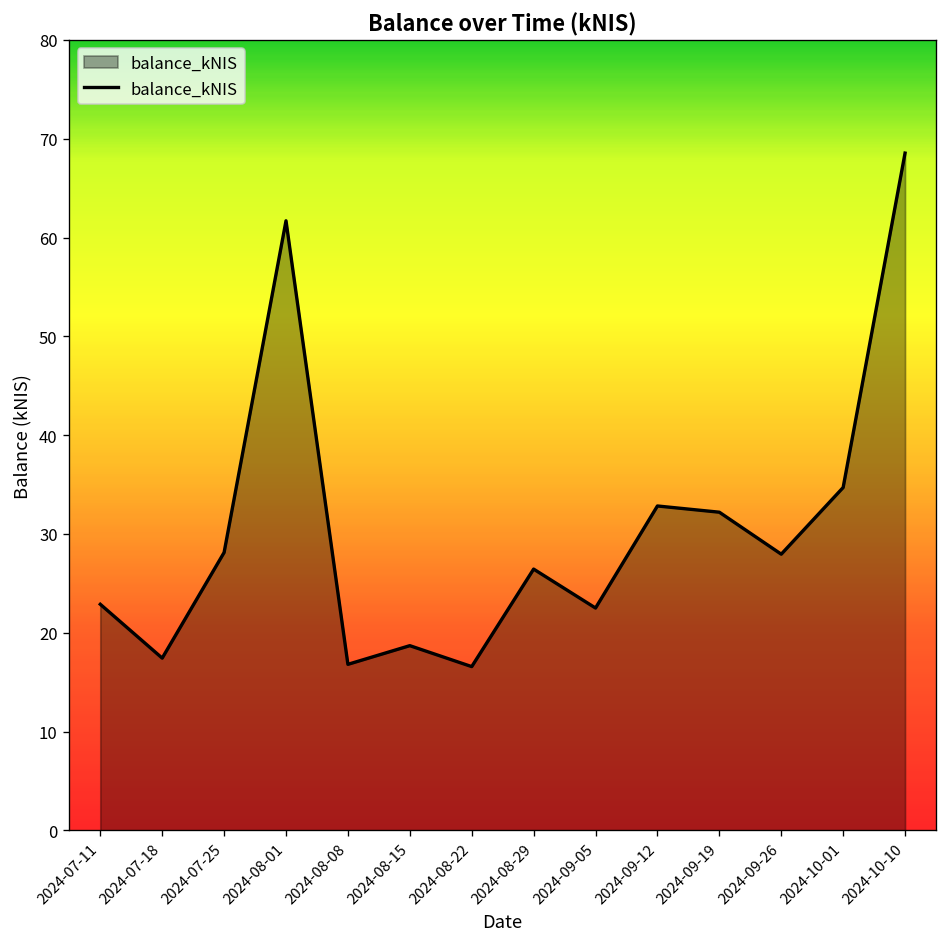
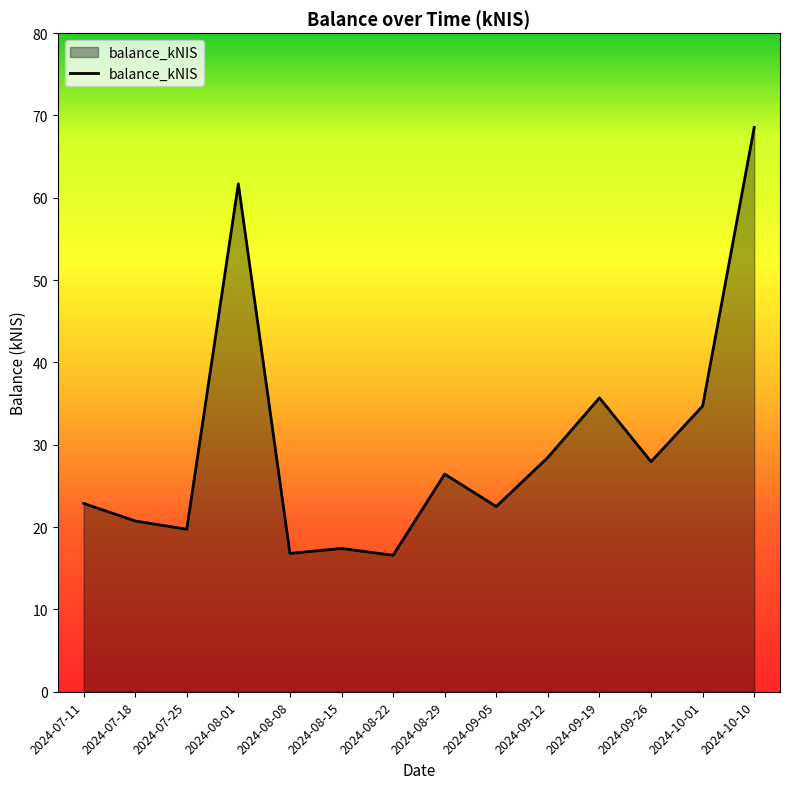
  {
    "2024-07-11": 23,
-   "2024-07-18": 17,
-   "2024-07-25": 28,
+   "2024-07-18": 21,
+   "2024-07-25": 20,
    "2024-08-01": 62,
    "2024-08-08": 17,
-   "2024-08-15": 19,
+   "2024-08-15": 17,
    "2024-08-22": 17,
    "2024-08-29": 26,
    "2024-09-05": 23,
-   "2024-09-12": 33,
-   "2024-09-19": 32,
+   "2024-09-12": 28,
+   "2024-09-19": 36,
    "2024-09-26": 28,
    "2024-10-01": 35,
    "2024-10-10": 69
  }
